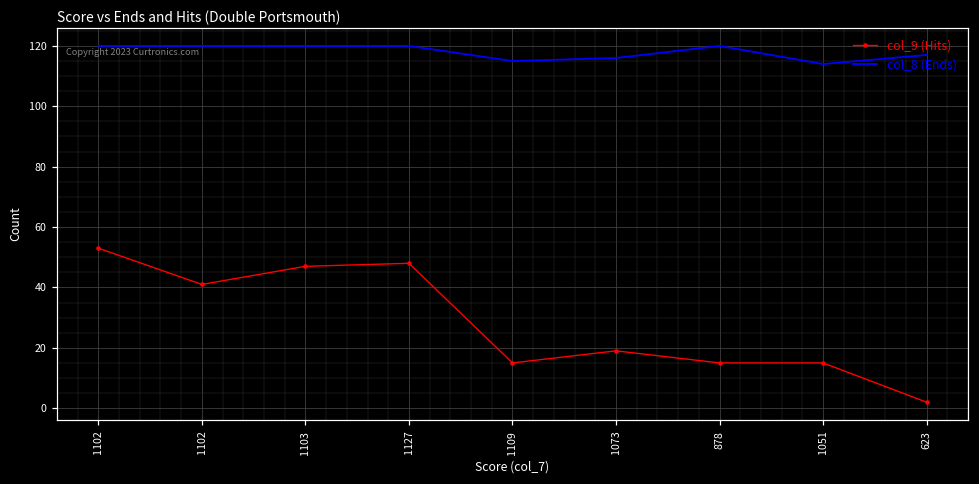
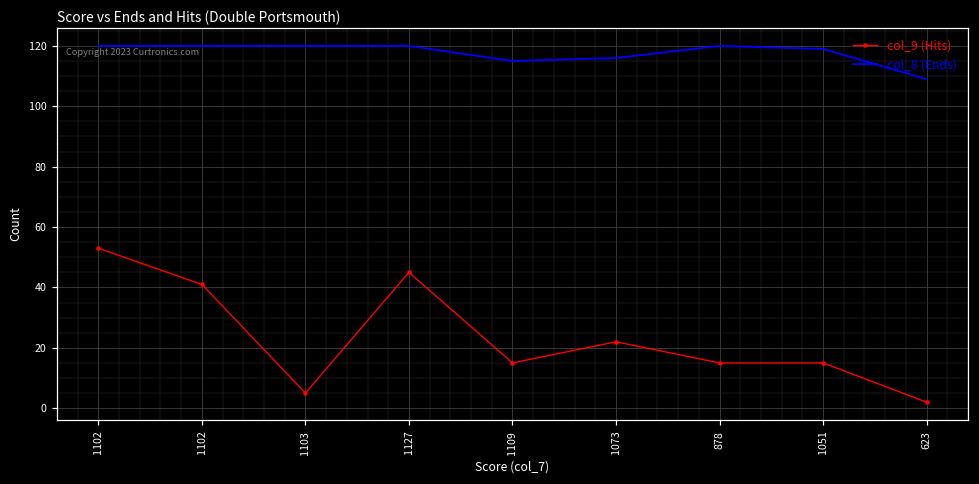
  {
    "col_9 (Hits)": {
-     "1103": 47,
-     "1127": 48,
+     "1103": 5,
+     "1127": 45,
      "1109": 15,
-     "1073": 19,
+     "1073": 22,
      "878": 15,
      "1051": 15,
      "623": 2
    },
    "col_8 (Ends)": {
      "1103": 120,
      "1127": 120,
      "1109": 115,
      "1073": 116,
      "878": 120,
-     "1051": 114,
-     "623": 117
+     "1051": 119,
+     "623": 109
    }
  }
